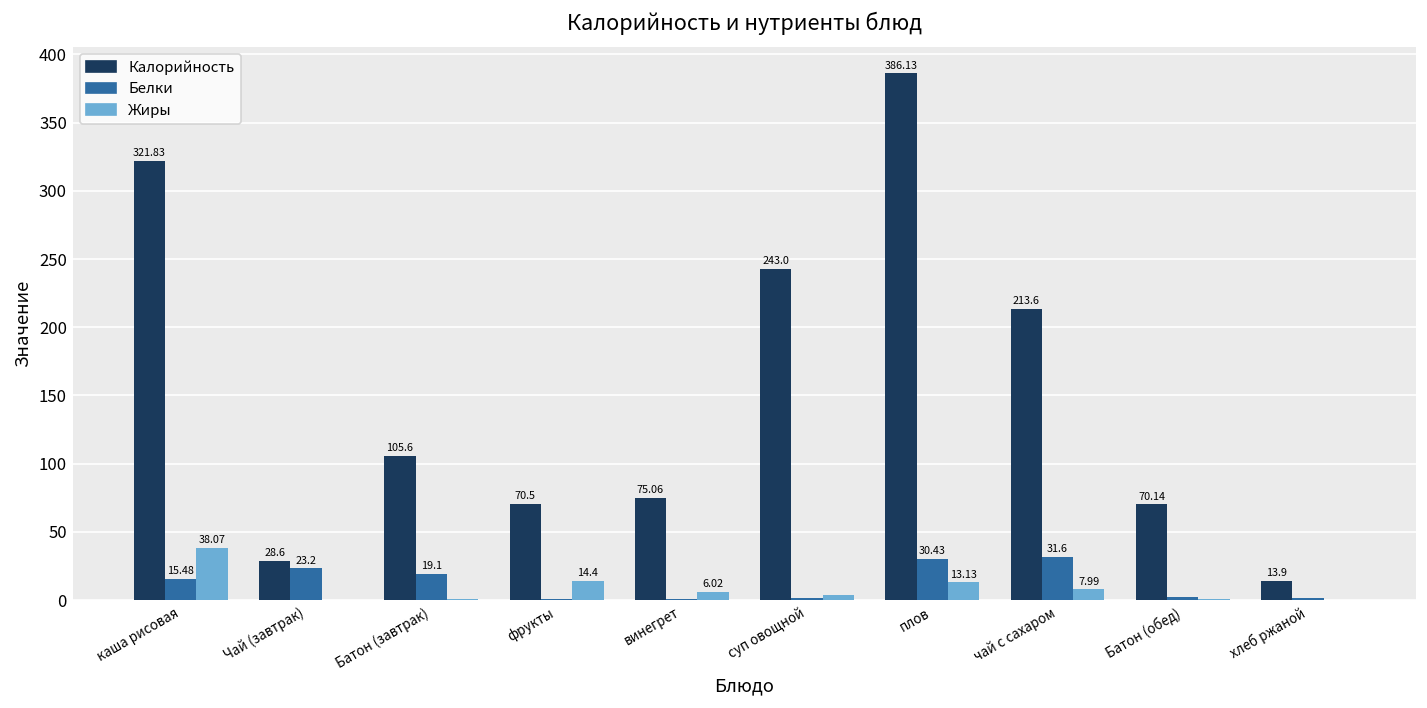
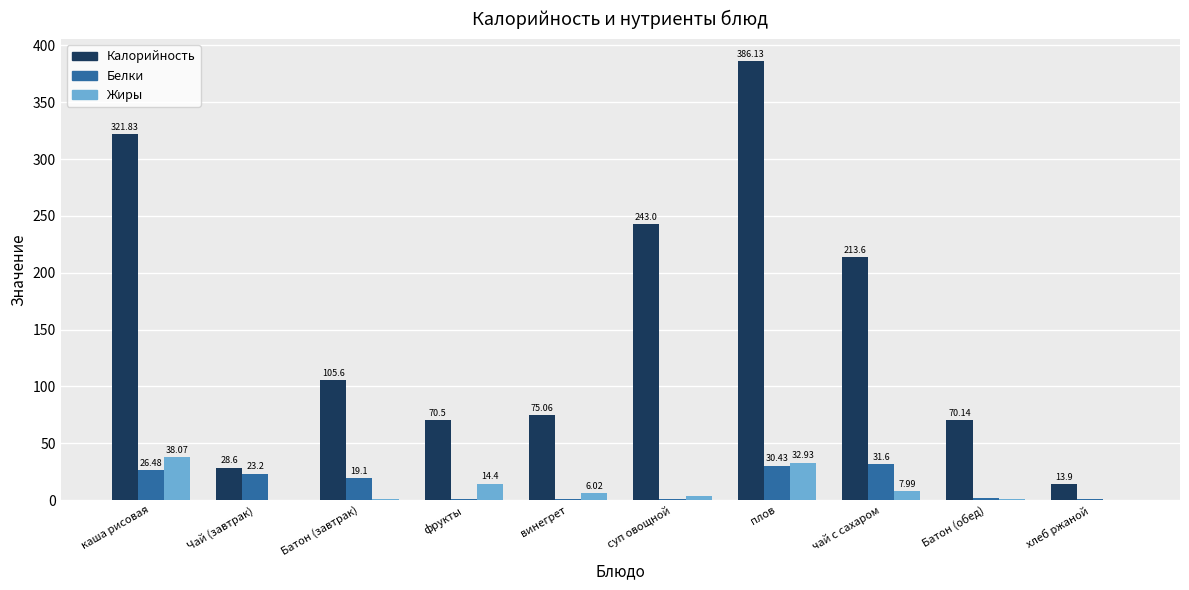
  {
    "Калорийность": {
      "каша рисовая": 321.83,
      "Чай (завтрак)": 28.6,
      "Батон (завтрак)": 105.6,
      "фрукты": 70.5,
      "винегрет": 75.06,
      "суп овощной": 243.0,
      "плов": 386.13,
      "чай с сахаром": 213.6,
      "Батон (обед)": 70.14,
      "хлеб ржаной": 13.9
    },
    "Белки": {
-     "каша рисовая": 15.48,
+     "каша рисовая": 26.48,
      "Чай (завтрак)": 23.2,
      "Батон (завтрак)": 19.1,
      "плов": 30.43,
      "чай с сахаром": 31.6
    },
    "Жиры": {
      "каша рисовая": 38.07,
      "фрукты": 14.4,
      "винегрет": 6.02,
-     "плов": 13.13,
+     "плов": 32.93,
      "чай с сахаром": 7.99
    }
  }
